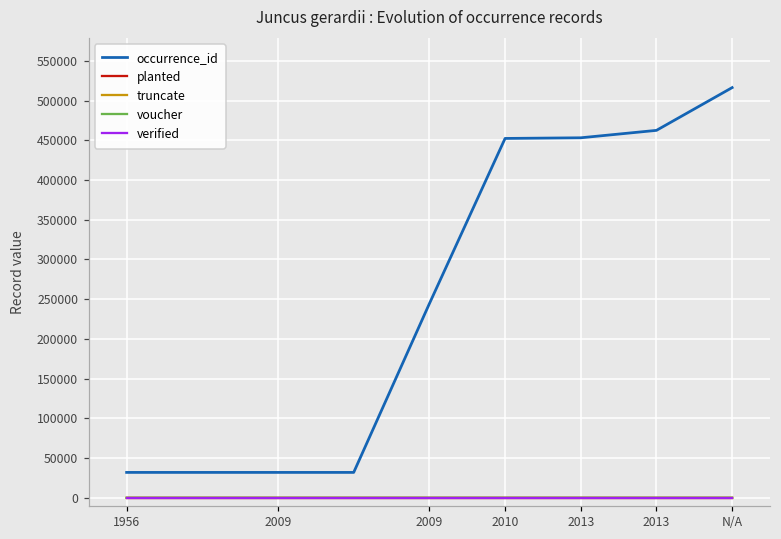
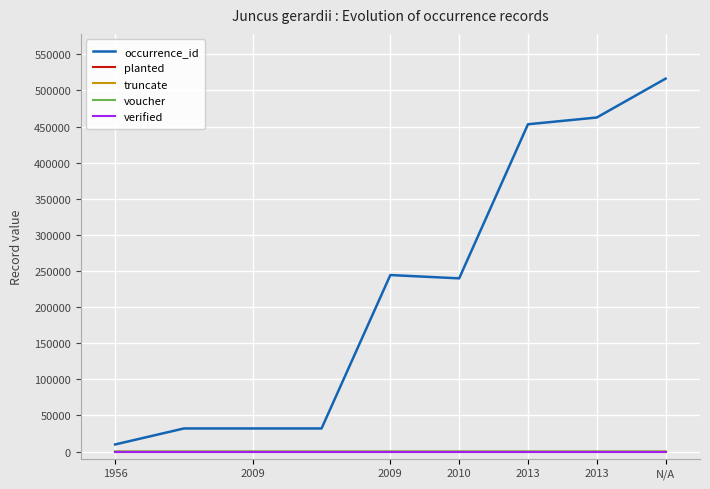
  {
    "occurrence_id": {
-     "1956": 30000,
-     "2010": 450000,
+     "1956": 10000,
+     "2010": 240000,
      "N/A": 520000
    },
    "verified": {
      "1956": 0,
      "2010": 0,
      "N/A": 0
    }
  }
